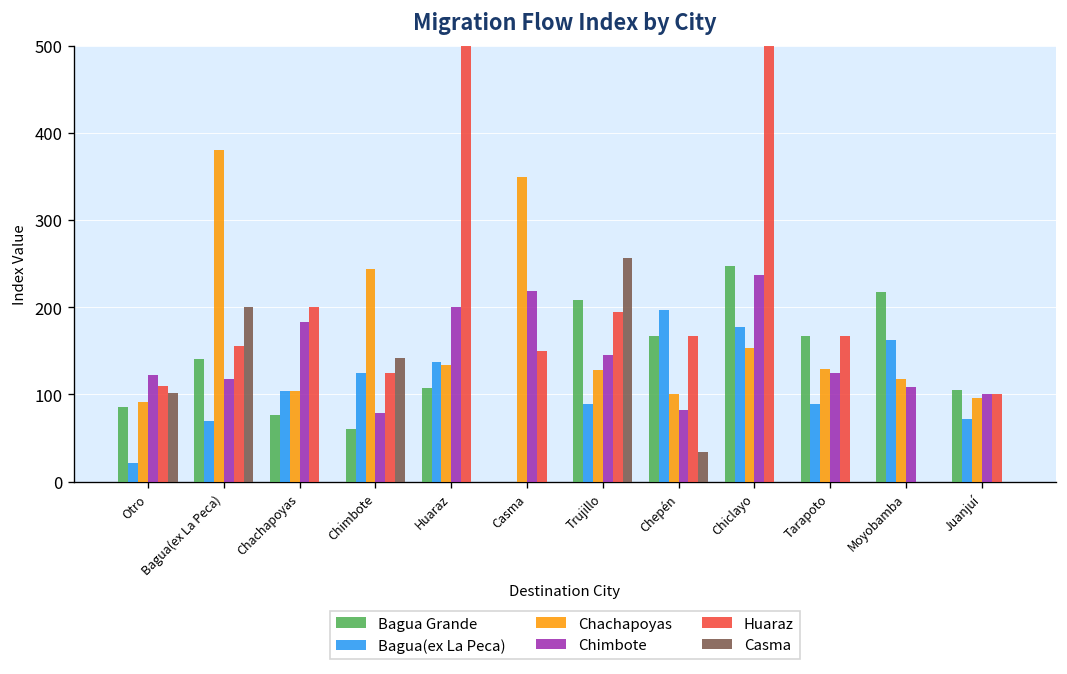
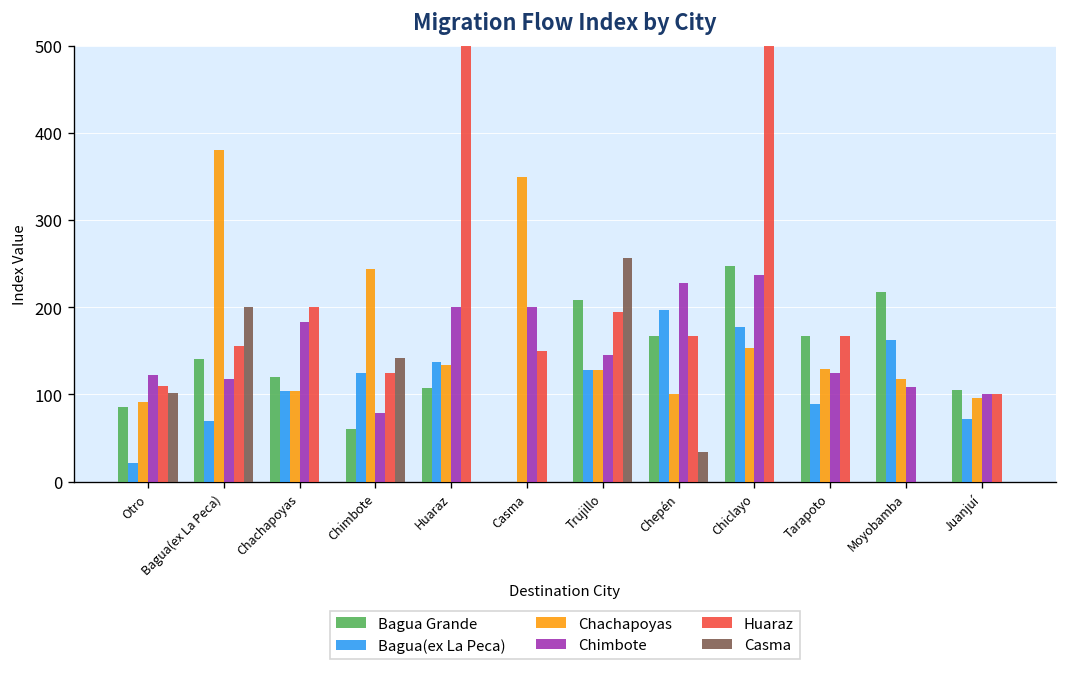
  {
    "Bagua Grande": {
      "Otro": 90,
      "Bagua(ex La Peca)": 140,
-     "Chachapoyas": 80,
+     "Chachapoyas": 120,
      "Chimbote": 60,
      "Huaraz": 110,
      "Casma": 0,
      "Trujillo": 210,
      "Chepén": 170,
      "Chiclayo": 250,
      "Tarapoto": 170,
      "Moyobamba": 220,
      "Juanjuí": 110
    },
    "Bagua(ex La Peca)": {
      "Otro": 20,
      "Bagua(ex La Peca)": 70,
      "Chachapoyas": 100,
      "Chimbote": 130,
      "Huaraz": 140,
      "Casma": 0,
-     "Trujillo": 90,
+     "Trujillo": 130,
      "Chepén": 200,
      "Chiclayo": 180,
      "Tarapoto": 90,
      "Moyobamba": 160,
      "Juanjuí": 70
    },
    "Chachapoyas": {
      "Otro": 90,
      "Bagua(ex La Peca)": 380,
      "Chachapoyas": 100,
      "Chimbote": 240,
      "Huaraz": 130,
      "Casma": 350,
      "Trujillo": 130,
      "Chepén": 100,
      "Chiclayo": 150,
      "Tarapoto": 130,
      "Moyobamba": 120,
      "Juanjuí": 100
    },
    "Chimbote": {
      "Otro": 120,
      "Bagua(ex La Peca)": 120,
      "Chachapoyas": 180,
      "Chimbote": 80,
      "Huaraz": 200,
-     "Casma": 220,
+     "Casma": 200,
      "Trujillo": 150,
-     "Chepén": 80,
+     "Chepén": 230,
      "Chiclayo": 240,
      "Tarapoto": 130,
      "Moyobamba": 110,
      "Juanjuí": 100
    },
    "Huaraz": {
      "Otro": 110,
      "Bagua(ex La Peca)": 160,
      "Chachapoyas": 200,
      "Chimbote": 120,
      "Huaraz": 500,
      "Casma": 150,
      "Trujillo": 190,
      "Chepén": 170,
      "Chiclayo": 500,
      "Tarapoto": 170,
      "Moyobamba": 0,
      "Juanjuí": 100
    },
    "Casma": {
      "Otro": 100,
      "Bagua(ex La Peca)": 200,
      "Chachapoyas": 0,
      "Chimbote": 140,
      "Huaraz": 0,
      "Casma": 0,
      "Trujillo": 260,
      "Chepén": 30,
      "Chiclayo": 0,
      "Tarapoto": 0,
      "Moyobamba": 0,
      "Juanjuí": 0
    }
  }
